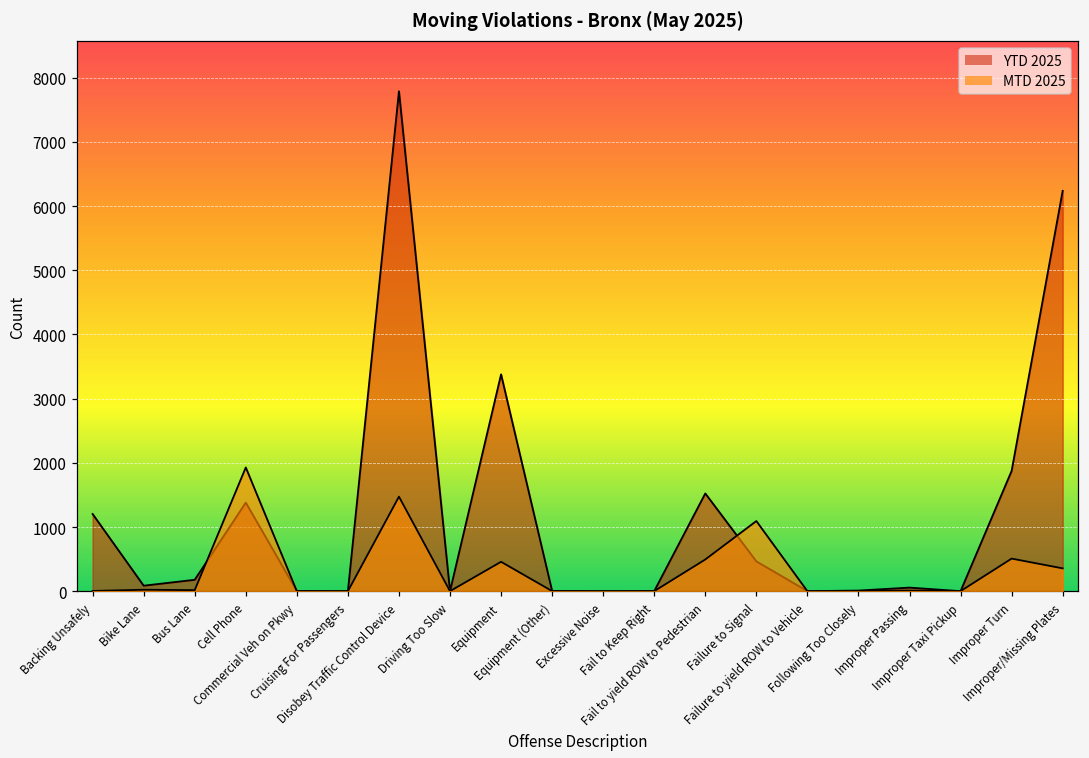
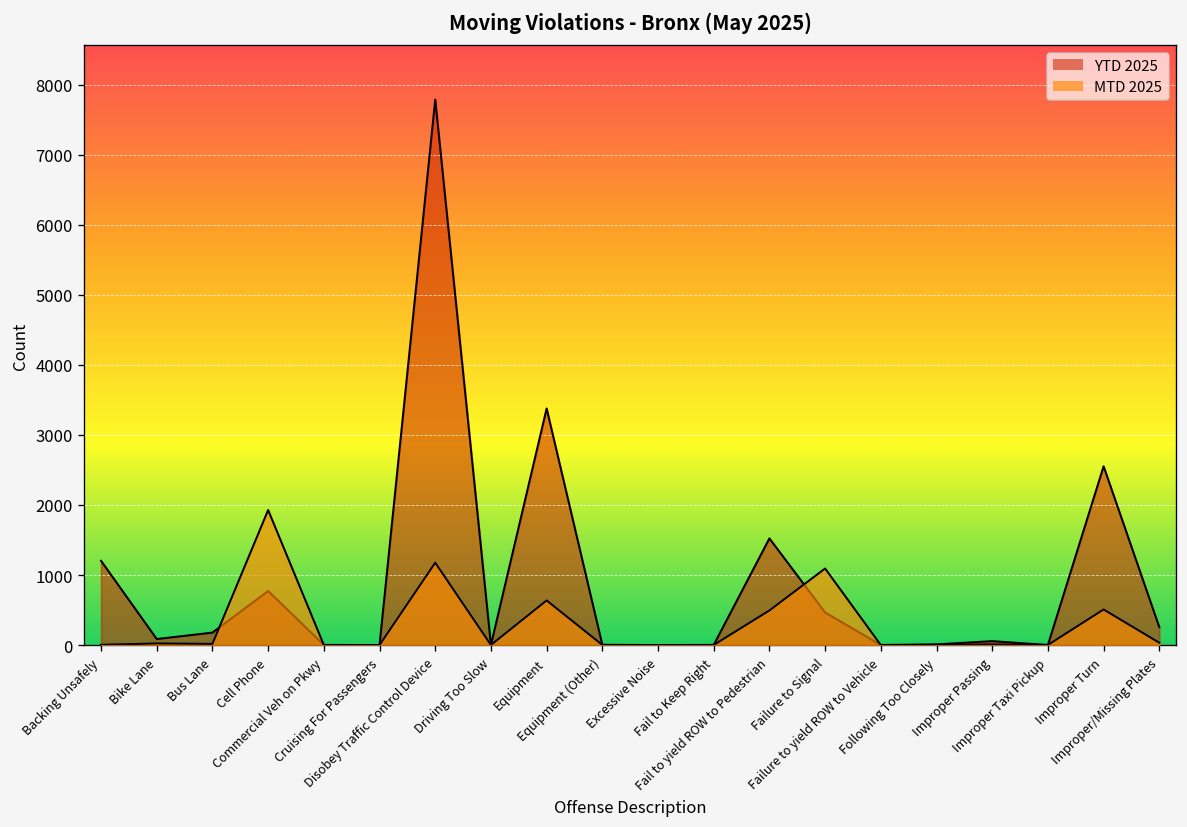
  {
    "YTD 2025": {
      "Backing Unsafely": 1200,
      "Bike Lane": 100,
      "Bus Lane": 200,
-     "Cell Phone": 1400,
+     "Cell Phone": 800,
      "Disobey Traffic Control Device": 7800,
      "Equipment": 3400,
      "Fail to yield ROW to Pedestrian": 1500,
      "Failure to Signal": 500,
      "Improper Passing": 100,
-     "Improper Turn": 1900,
-     "Improper/Missing Plates": 6200
+     "Improper Turn": 2600,
+     "Improper/Missing Plates": 300
    },
    "MTD 2025": {
      "Backing Unsafely": 0,
      "Bike Lane": 0,
      "Bus Lane": 0,
      "Cell Phone": 1900,
-     "Disobey Traffic Control Device": 1500,
-     "Equipment": 500,
+     "Disobey Traffic Control Device": 1200,
+     "Equipment": 600,
      "Fail to yield ROW to Pedestrian": 500,
      "Failure to Signal": 1100,
      "Improper Passing": 0,
      "Improper Turn": 500,
-     "Improper/Missing Plates": 400
+     "Improper/Missing Plates": 0
    }
  }
